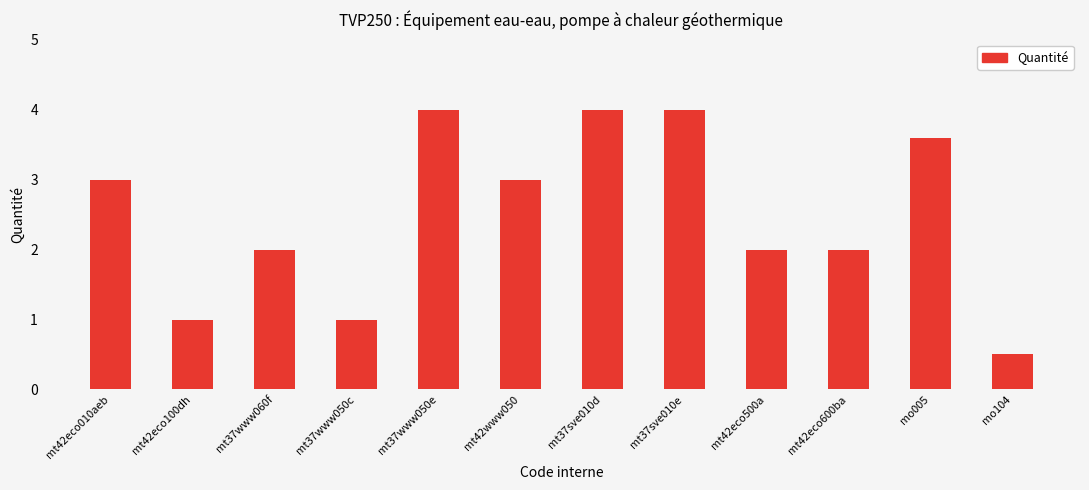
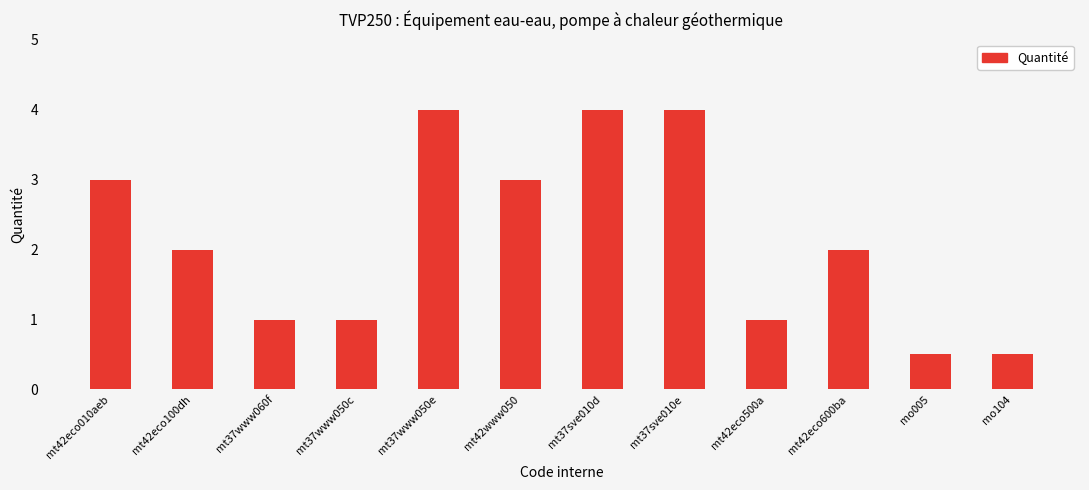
  {
    "mt42eco010aeb": 3.0,
-   "mt42eco100dh": 1,
-   "mt37www060f": 2,
+   "mt42eco100dh": 2,
+   "mt37www060f": 1,
    "mt37www050c": 1.0,
    "mt37www050e": 4.0,
    "mt42www050": 3.0,
    "mt37sve010d": 4.0,
    "mt37sve010e": 4.0,
-   "mt42eco500a": 2,
+   "mt42eco500a": 1,
    "mt42eco600ba": 2.0,
-   "mo005": 3.6,
+   "mo005": 0.5,
    "mo104": 0.5
  }
